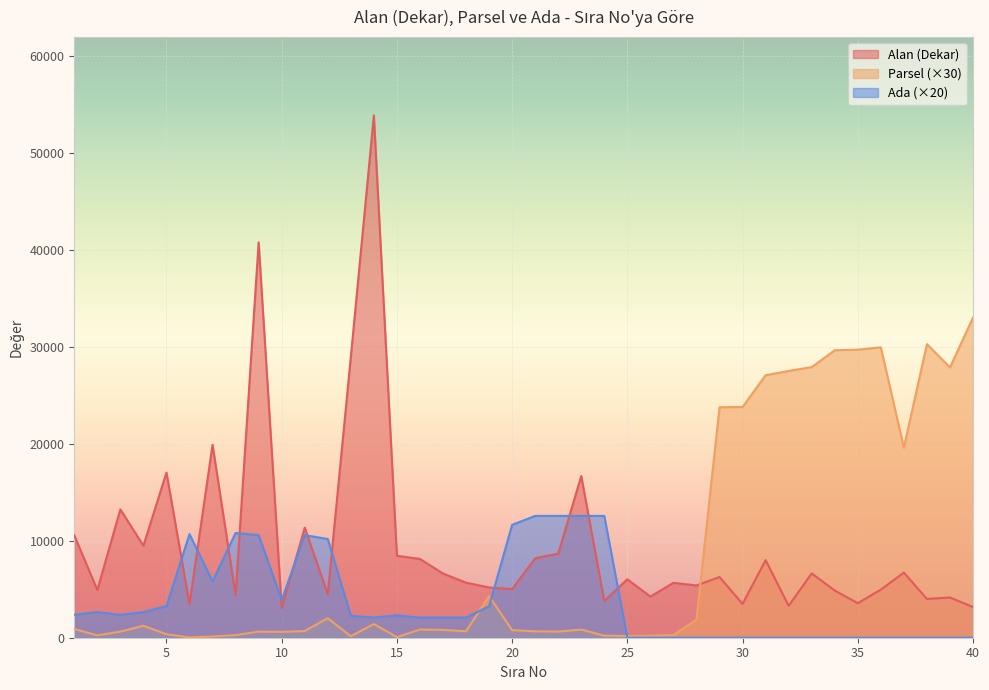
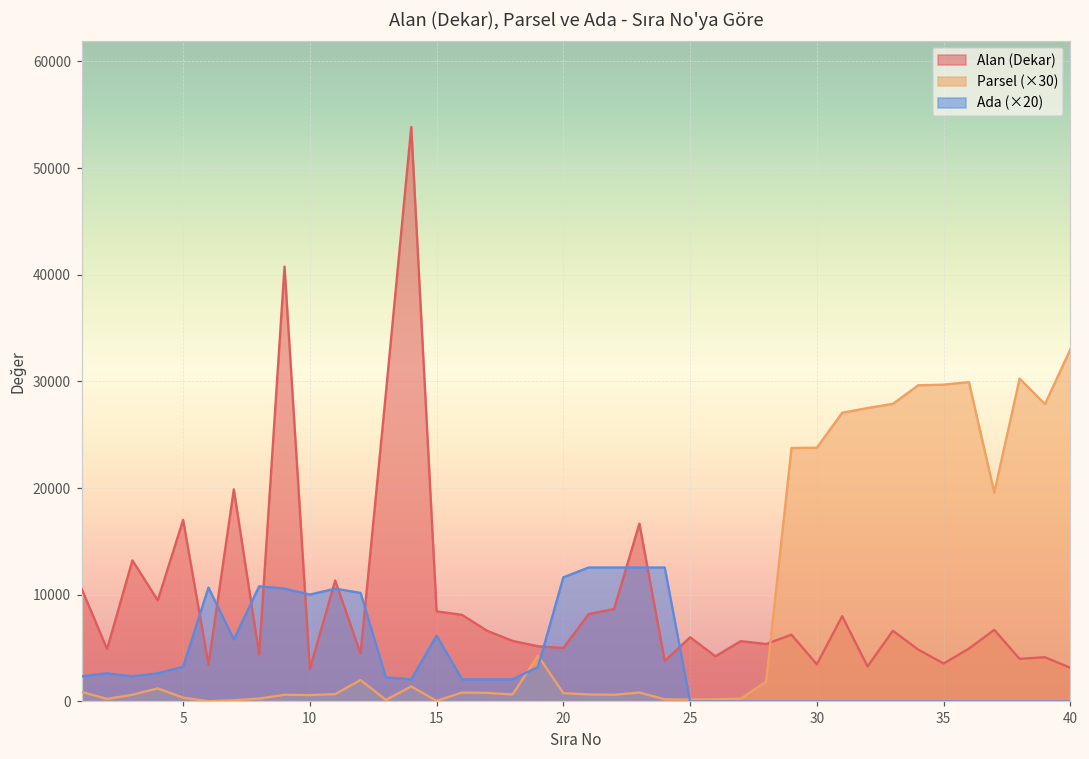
  {
    "Ada (×20)": {
      "5": 3000,
-     "10": 4000,
-     "15": 2000,
+     "10": 10000,
+     "15": 6000,
      "20": 12000,
      "30": 0,
      "35": 0,
      "40": 0
    }
  }
